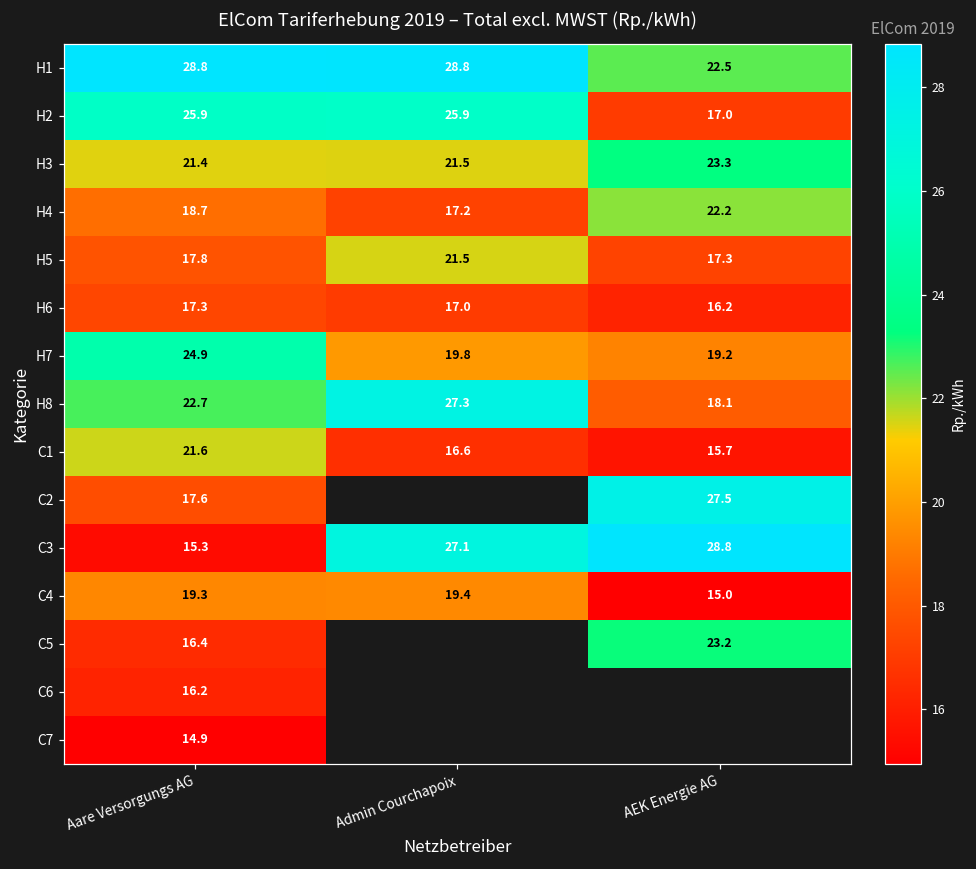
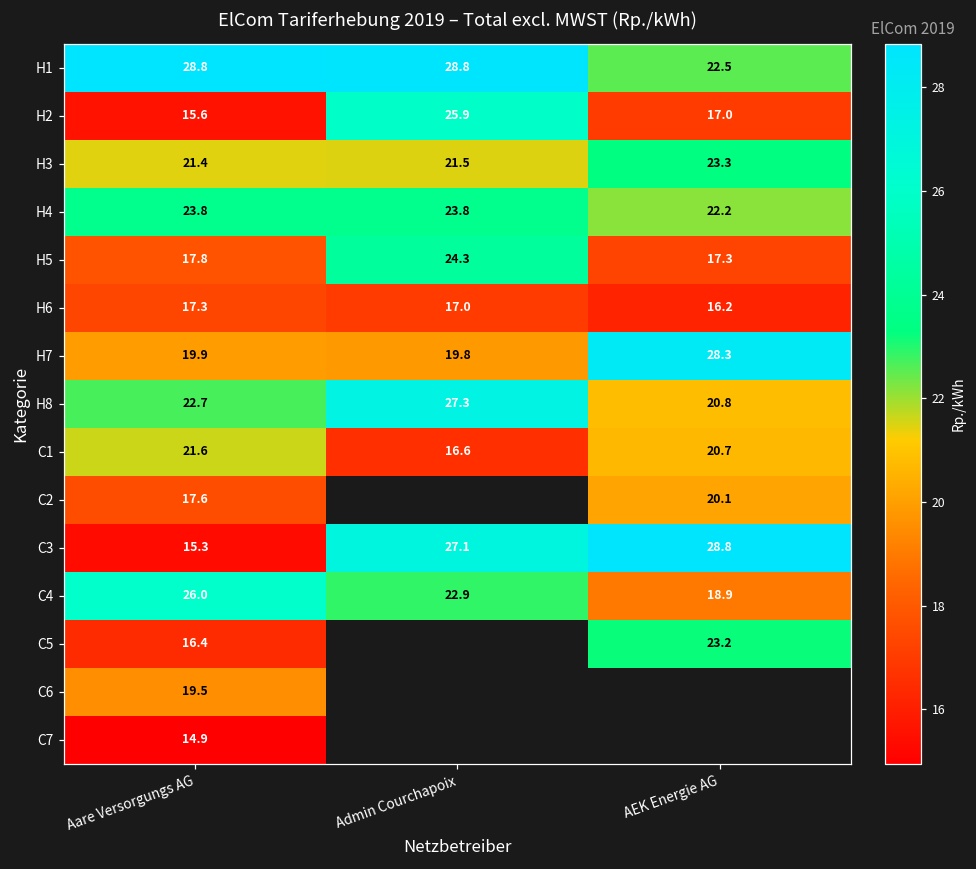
  {
    "H1": {
      "Aare Versorgungs AG": 28.8,
      "Admin Courchapoix": 28.8,
      "AEK Energie AG": 22.5
    },
    "H2": {
-     "Aare Versorgungs AG": 25.9,
+     "Aare Versorgungs AG": 15.6,
      "Admin Courchapoix": 25.9,
      "AEK Energie AG": 17.0
    },
    "H3": {
      "Aare Versorgungs AG": 21.4,
      "Admin Courchapoix": 21.5,
      "AEK Energie AG": 23.3
    },
    "H4": {
-     "Aare Versorgungs AG": 18.7,
-     "Admin Courchapoix": 17.2,
+     "Aare Versorgungs AG": 23.8,
+     "Admin Courchapoix": 23.8,
      "AEK Energie AG": 22.2
    },
    "H5": {
      "Aare Versorgungs AG": 17.8,
-     "Admin Courchapoix": 21.5,
+     "Admin Courchapoix": 24.3,
      "AEK Energie AG": 17.3
    },
    "H6": {
      "Aare Versorgungs AG": 17.3,
      "Admin Courchapoix": 17.0,
      "AEK Energie AG": 16.2
    },
    "H7": {
-     "Aare Versorgungs AG": 24.9,
+     "Aare Versorgungs AG": 19.9,
      "Admin Courchapoix": 19.8,
-     "AEK Energie AG": 19.2
+     "AEK Energie AG": 28.3
    },
    "H8": {
      "Aare Versorgungs AG": 22.7,
      "Admin Courchapoix": 27.3,
-     "AEK Energie AG": 18.1
+     "AEK Energie AG": 20.8
    },
    "C1": {
      "Aare Versorgungs AG": 21.6,
      "Admin Courchapoix": 16.6,
-     "AEK Energie AG": 15.7
+     "AEK Energie AG": 20.7
    },
    "C2": {
      "Aare Versorgungs AG": 17.6,
-     "AEK Energie AG": 27.5
+     "AEK Energie AG": 20.1
    },
    "C3": {
      "Aare Versorgungs AG": 15.3,
      "Admin Courchapoix": 27.1,
      "AEK Energie AG": 28.8
    },
    "C4": {
-     "Aare Versorgungs AG": 19.3,
-     "Admin Courchapoix": 19.4,
-     "AEK Energie AG": 15.0
+     "Aare Versorgungs AG": 26.0,
+     "Admin Courchapoix": 22.9,
+     "AEK Energie AG": 18.9
    },
    "C5": {
      "Aare Versorgungs AG": 16.4,
      "AEK Energie AG": 23.2
    },
    "C6": {
-     "Aare Versorgungs AG": 16.2
+     "Aare Versorgungs AG": 19.5
    },
    "C7": {
      "Aare Versorgungs AG": 14.9
    }
  }
